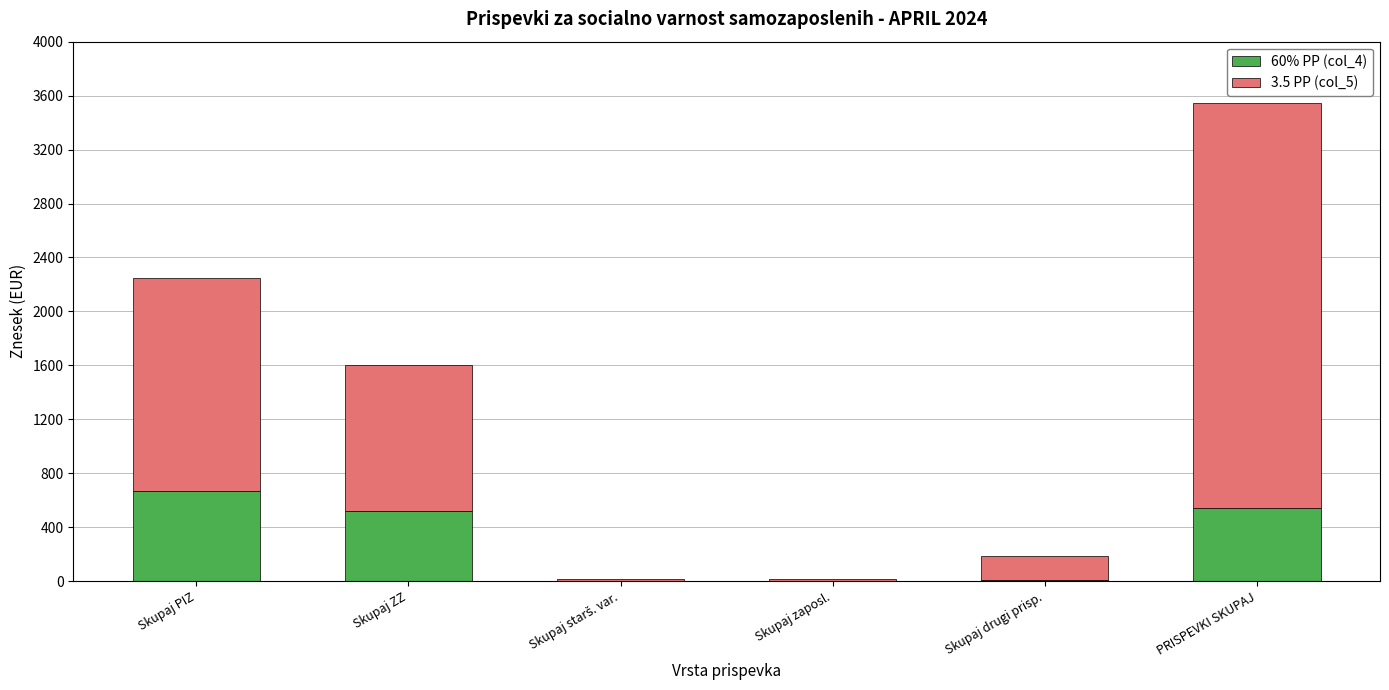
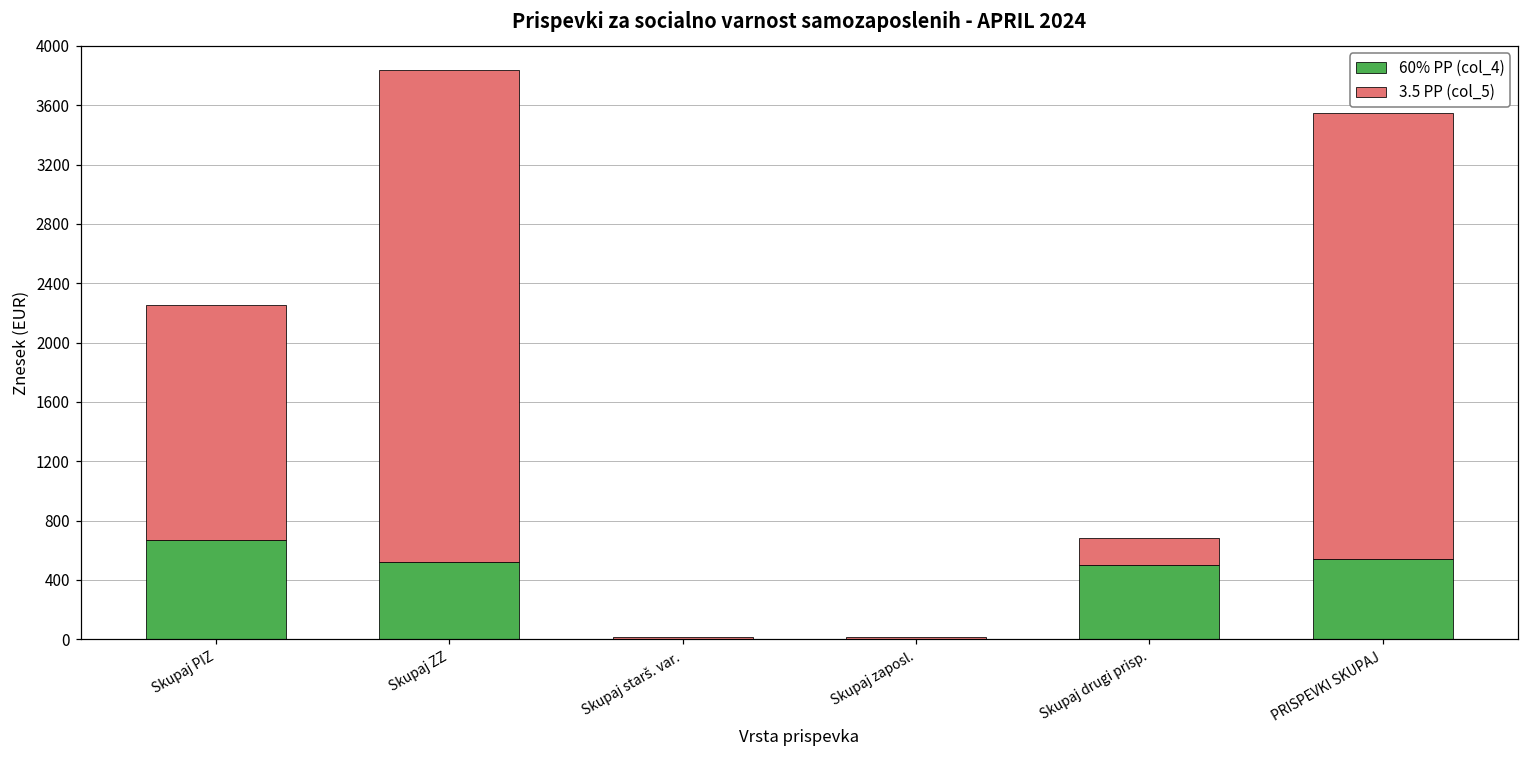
  {
    "60% PP (col_4)": {
      "Skupaj PIZ": 670,
      "Skupaj ZZ": 520,
-     "Skupaj drugi prisp.": 10,
+     "Skupaj drugi prisp.": 500,
      "PRISPEVKI SKUPAJ": 540
    },
    "3.5 PP (col_5)": {
      "Skupaj PIZ": 1580,
-     "Skupaj ZZ": 1080,
+     "Skupaj ZZ": 3310,
      "Skupaj drugi prisp.": 180,
      "PRISPEVKI SKUPAJ": 3000
    }
  }
